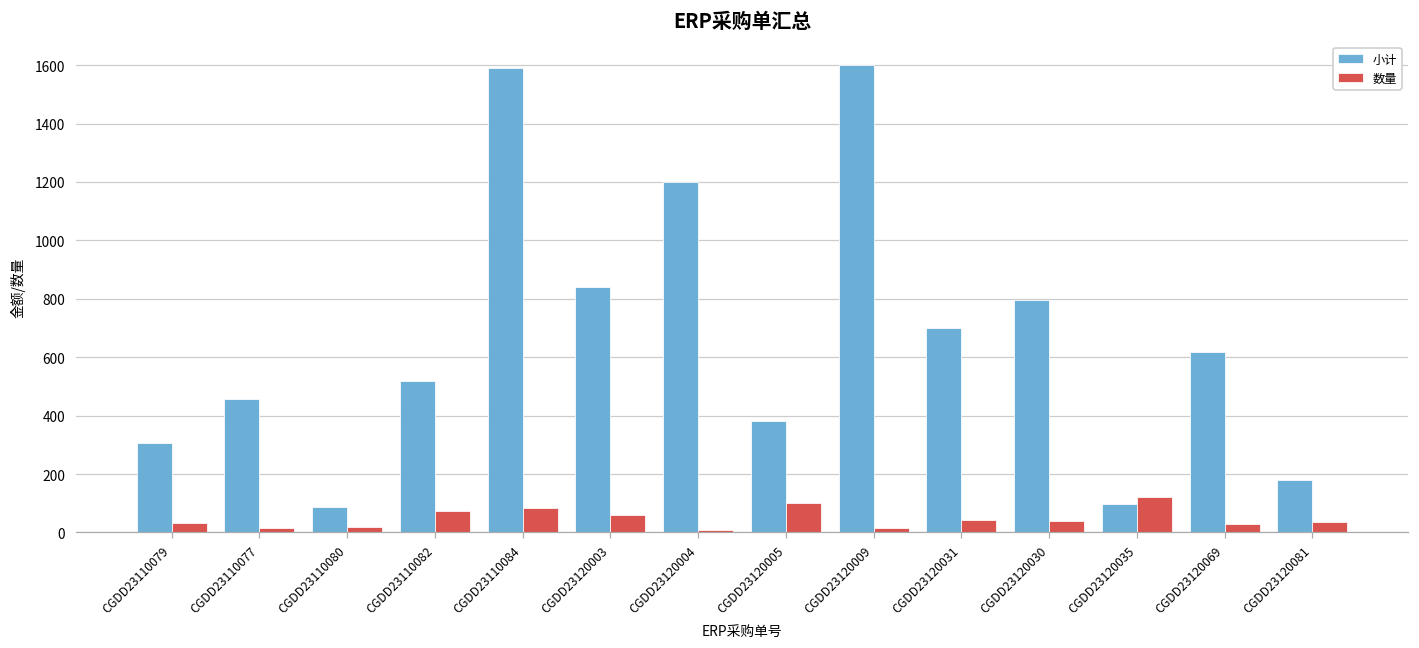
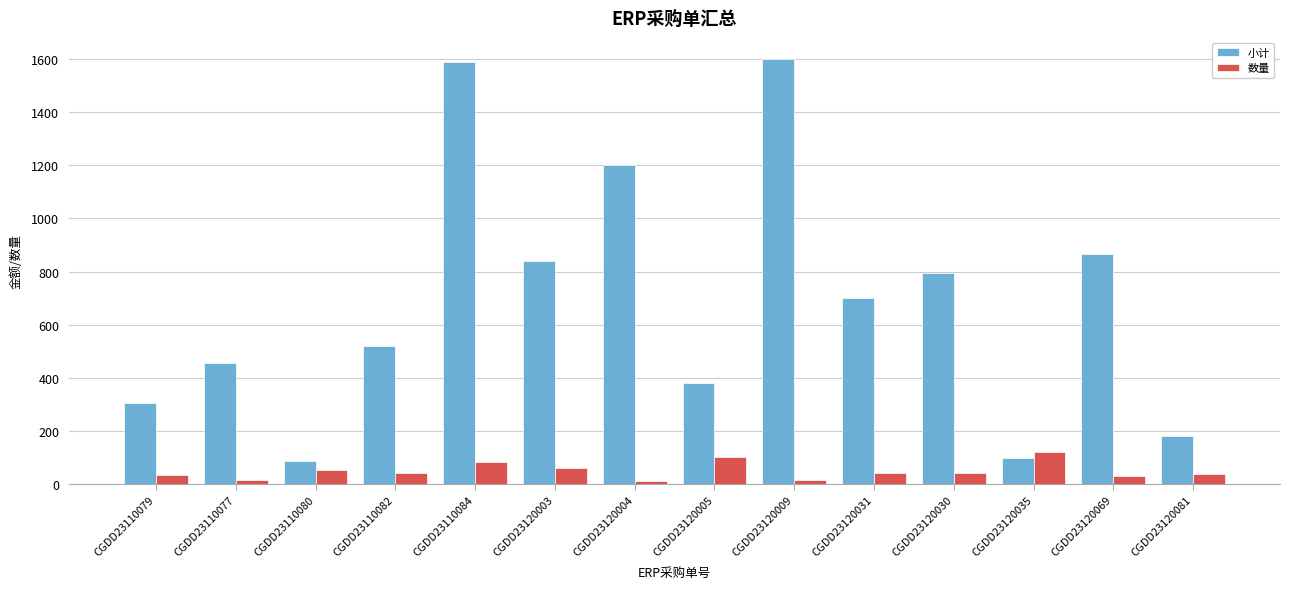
  {
    "小计": {
      "CGDD23110079": 310,
      "CGDD23110077": 460,
      "CGDD23110080": 90,
      "CGDD23110082": 520,
      "CGDD23110084": 1590,
      "CGDD23120003": 840,
      "CGDD23120004": 1200,
      "CGDD23120005": 380,
      "CGDD23120009": 1600,
      "CGDD23120031": 700,
      "CGDD23120030": 800,
      "CGDD23120035": 100,
-     "CGDD23120069": 620,
+     "CGDD23120069": 870,
      "CGDD23120081": 180
    },
    "数量": {
      "CGDD23110079": 30,
      "CGDD23110077": 20,
-     "CGDD23110080": 20,
-     "CGDD23110082": 70,
+     "CGDD23110080": 50,
+     "CGDD23110082": 40,
      "CGDD23110084": 80,
      "CGDD23120003": 60,
      "CGDD23120004": 10,
      "CGDD23120005": 100,
      "CGDD23120009": 20,
      "CGDD23120031": 40,
      "CGDD23120030": 40,
      "CGDD23120035": 120,
      "CGDD23120069": 30,
      "CGDD23120081": 40
    }
  }
